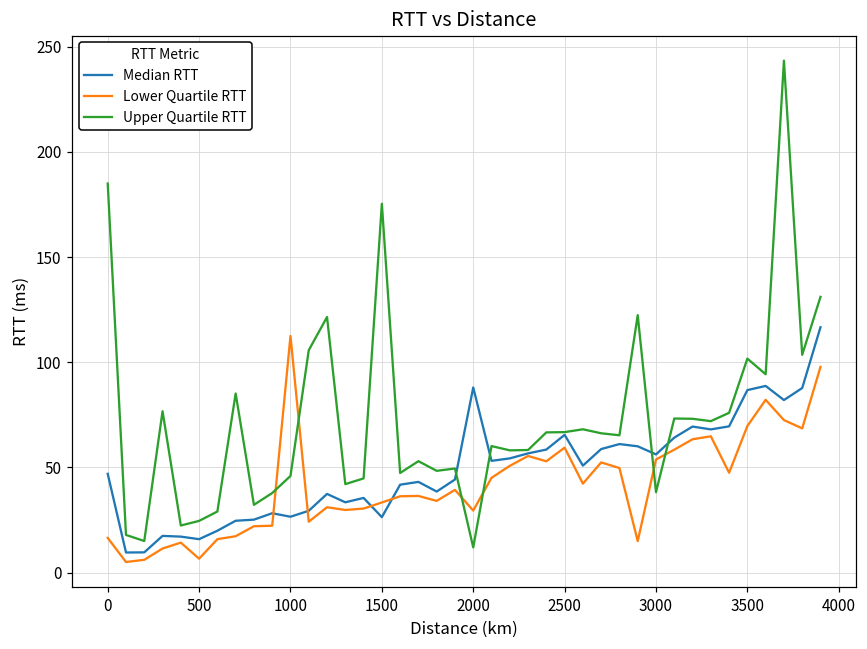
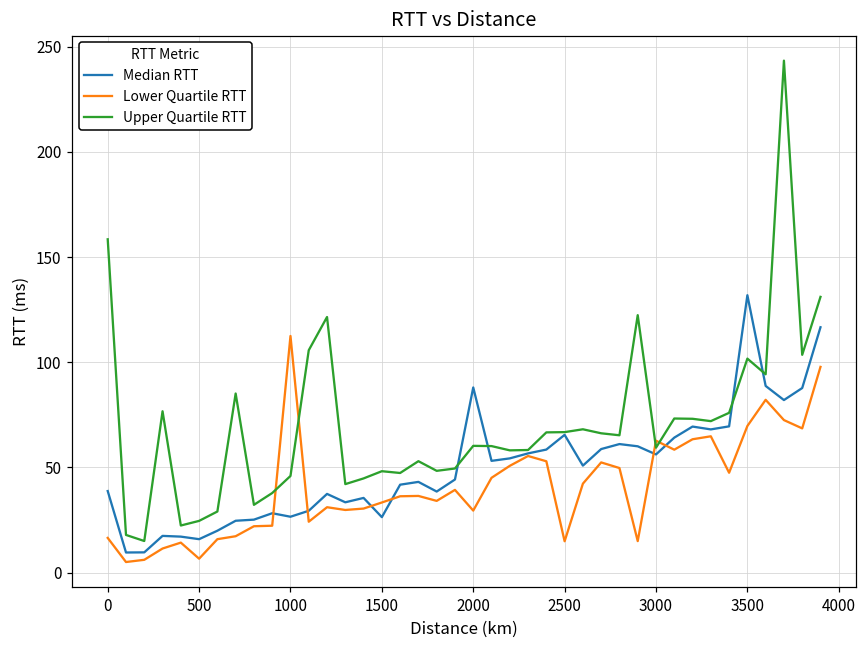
  {
    "Median RTT": {
-     "0": 47,
+     "0": 39,
      "500": 16,
      "1000": 27,
      "1500": 26,
      "2000": 88,
      "3000": 56,
-     "3500": 87
+     "3500": 132
    },
    "Lower Quartile RTT": {
      "0": 16,
      "500": 7,
      "1000": 113,
      "1500": 33,
      "2000": 29,
-     "2500": 59,
-     "3000": 54,
+     "2500": 15,
+     "3000": 63,
      "3500": 70
    },
    "Upper Quartile RTT": {
-     "0": 185,
+     "0": 158,
      "500": 25,
      "1000": 46,
-     "1500": 175,
-     "2000": 12,
-     "3000": 38,
+     "1500": 48,
+     "2000": 60,
+     "3000": 59,
      "3500": 102
    }
  }
